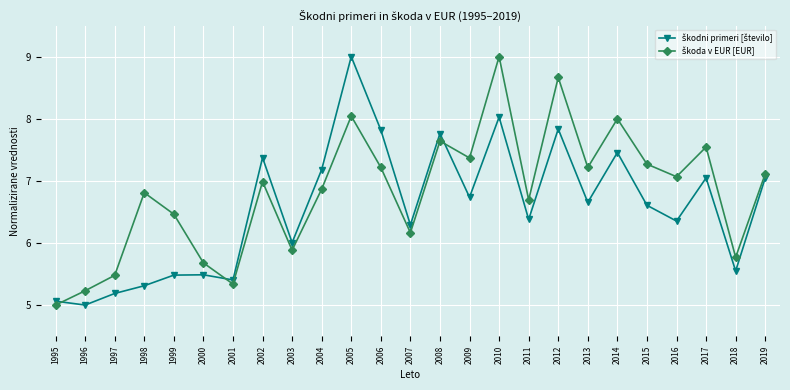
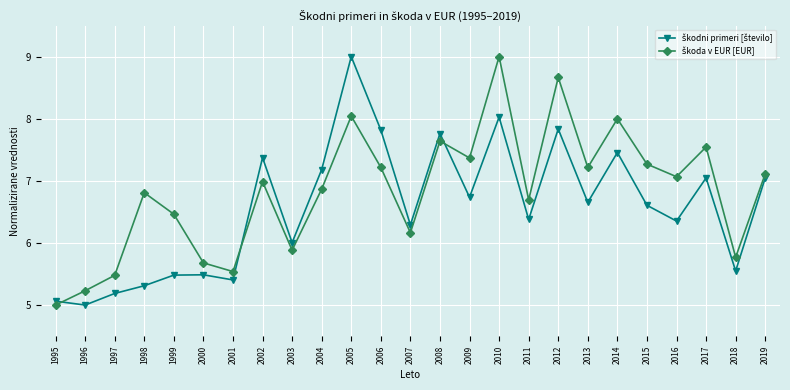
  {
    "škodni primeri [število]": {
      "1995": 5.1,
      "1996": 5.0,
      "1997": 5.2,
      "1998": 5.3,
      "1999": 5.5,
      "2000": 5.5,
      "2001": 5.4,
      "2002": 7.4,
      "2003": 6.0,
      "2004": 7.2,
      "2005": 9.0,
      "2006": 7.8,
      "2007": 6.3,
      "2008": 7.8,
      "2009": 6.7,
      "2010": 8.0,
      "2011": 6.4,
      "2012": 7.8,
      "2013": 6.7,
      "2014": 7.5,
      "2015": 6.6,
      "2016": 6.4,
      "2017": 7.0,
      "2018": 5.5,
      "2019": 7.0
    },
    "škoda v EUR [EUR]": {
      "1995": 5.0,
      "1996": 5.2,
      "1997": 5.5,
      "1998": 6.8,
      "1999": 6.5,
      "2000": 5.7,
-     "2001": 5.3,
+     "2001": 5.5,
      "2002": 7.0,
      "2003": 5.9,
      "2004": 6.9,
      "2005": 8.0,
      "2006": 7.2,
      "2007": 6.2,
      "2008": 7.6,
      "2009": 7.4,
      "2010": 9.0,
      "2011": 6.7,
      "2012": 8.7,
      "2013": 7.2,
      "2014": 8.0,
      "2015": 7.3,
      "2016": 7.1,
      "2017": 7.5,
      "2018": 5.8,
      "2019": 7.1
    }
  }
